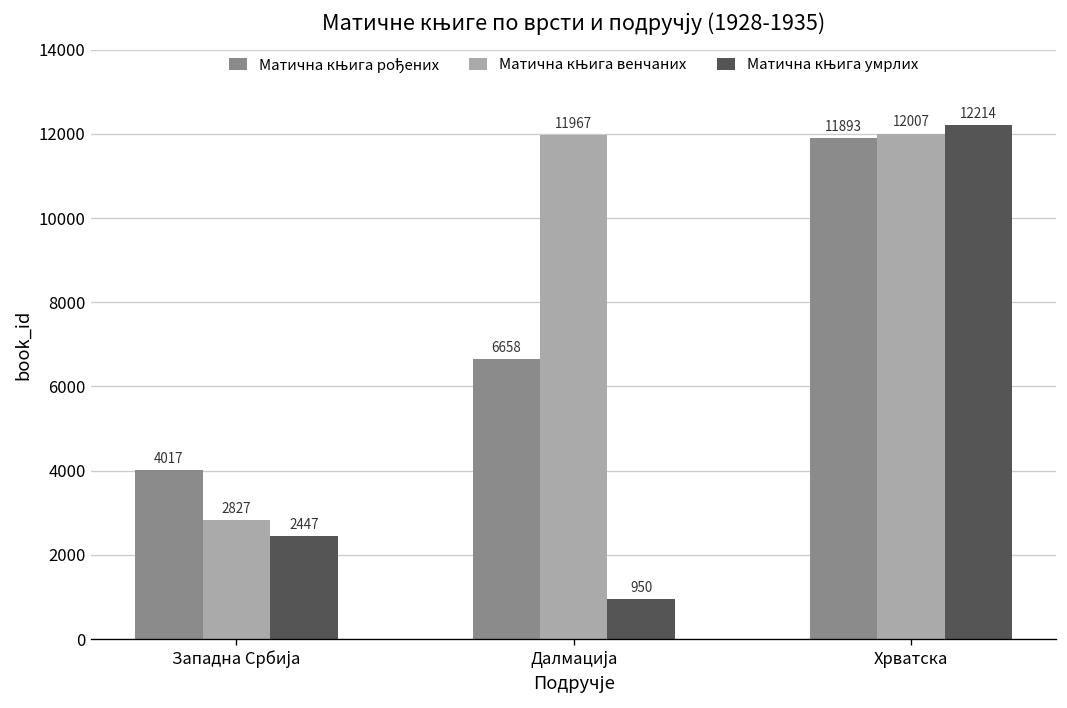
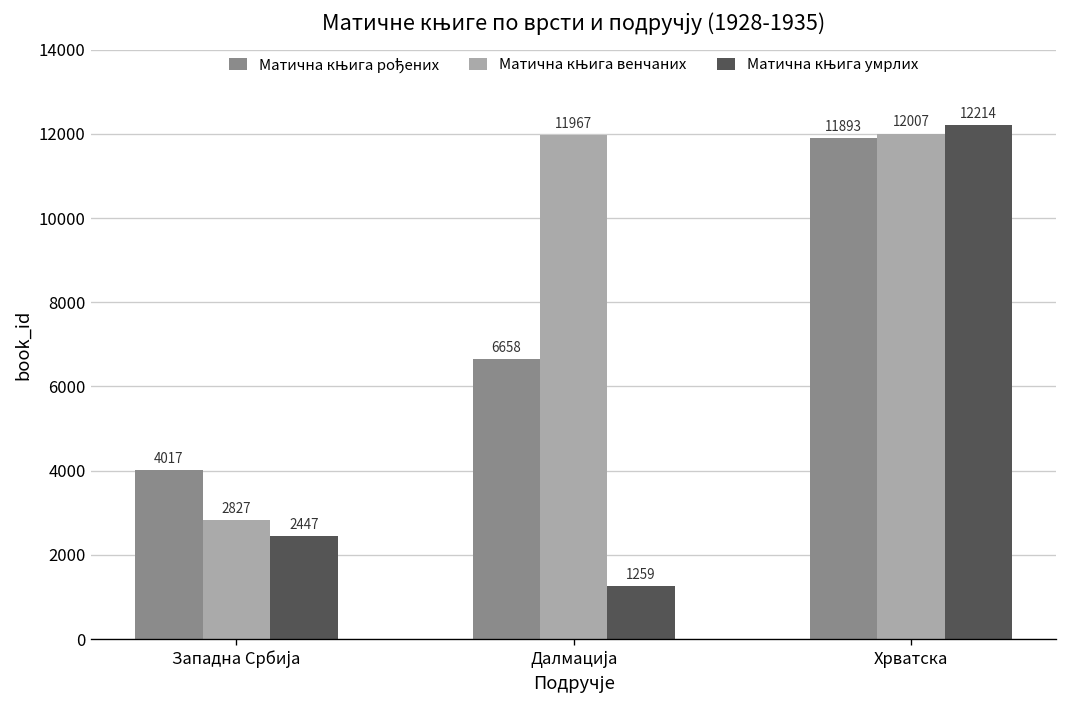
  {
    "Матична књига умрлих": {
      "Западна Србија": 2447,
-     "Далмација": 950,
+     "Далмација": 1259,
      "Хрватска": 12214
    }
  }
